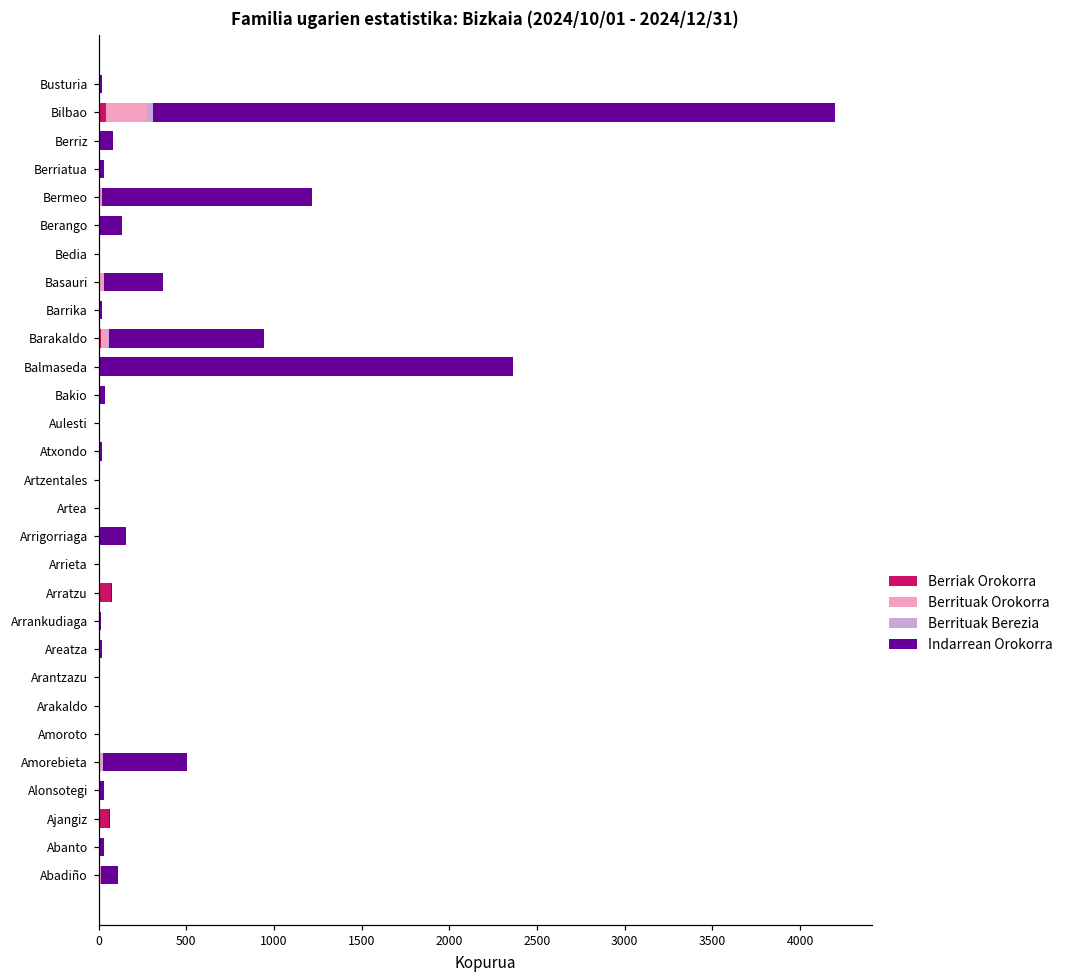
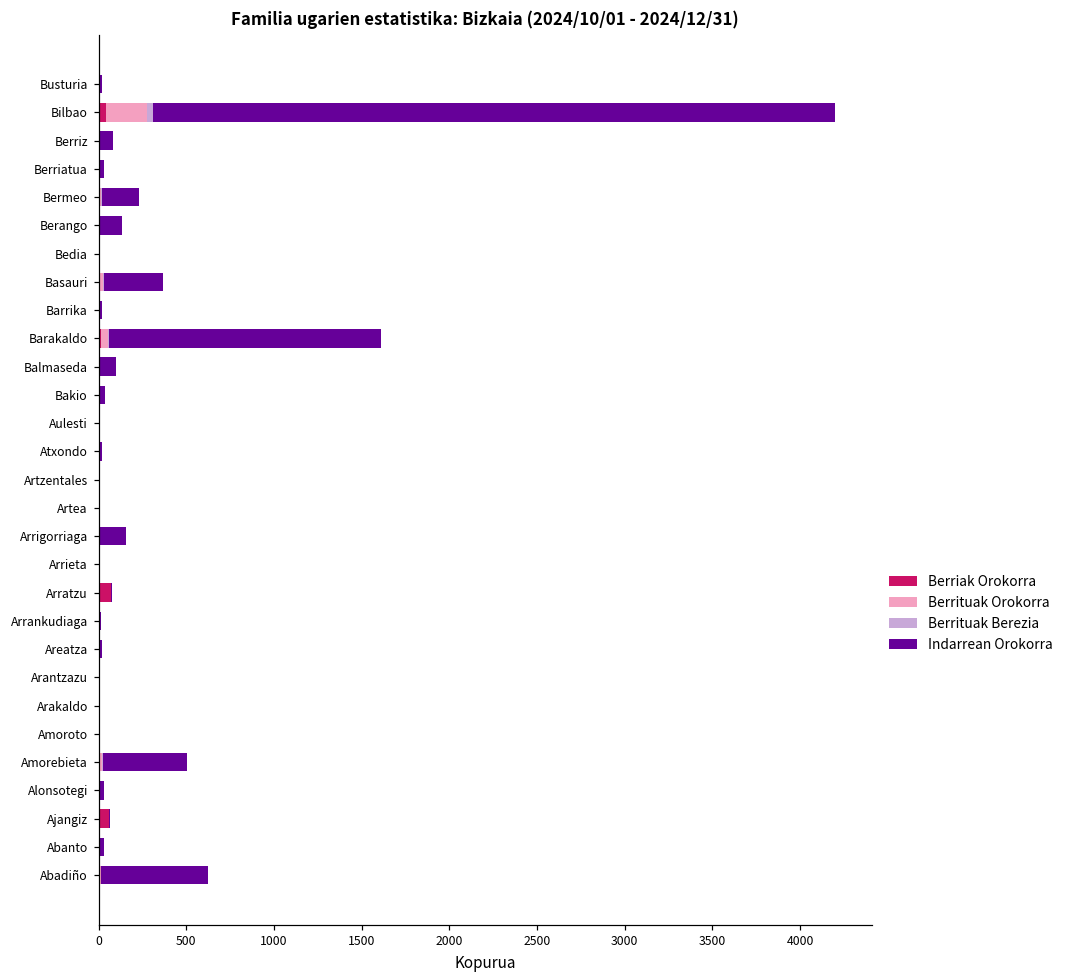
  {
    "Berriak Orokorra": {
      "Bilbao": 40,
      "Bedia": 0,
      "Barrika": 0,
      "Bakio": 0,
      "Aulesti": 0,
      "Atxondo": 0,
      "Artzentales": 0,
      "Artea": 0,
      "Arrieta": 0,
      "Arratzu": 70,
      "Arrankudiaga": 0,
      "Arantzazu": 0,
      "Arakaldo": 0,
      "Ajangiz": 60,
      "Abanto": 0
    },
    "Indarrean Orokorra": {
      "Bilbao": 3890,
      "Berriz": 70,
      "Berriatua": 30,
-     "Bermeo": 1200,
+     "Bermeo": 210,
      "Berango": 120,
      "Basauri": 340,
-     "Barakaldo": 880,
-     "Balmaseda": 2350,
+     "Barakaldo": 1550,
+     "Balmaseda": 90,
      "Bakio": 30,
      "Atxondo": 20,
      "Arrigorriaga": 150,
      "Areatza": 20,
      "Amorebieta": 480,
      "Alonsotegi": 30,
      "Abanto": 30,
-     "Abadiño": 100
+     "Abadiño": 610
    }
  }
